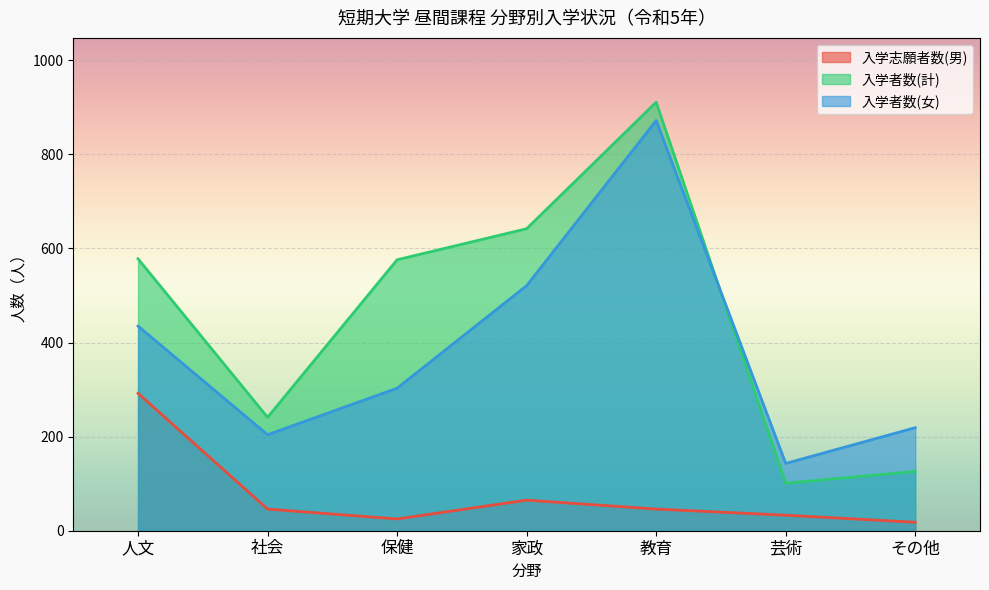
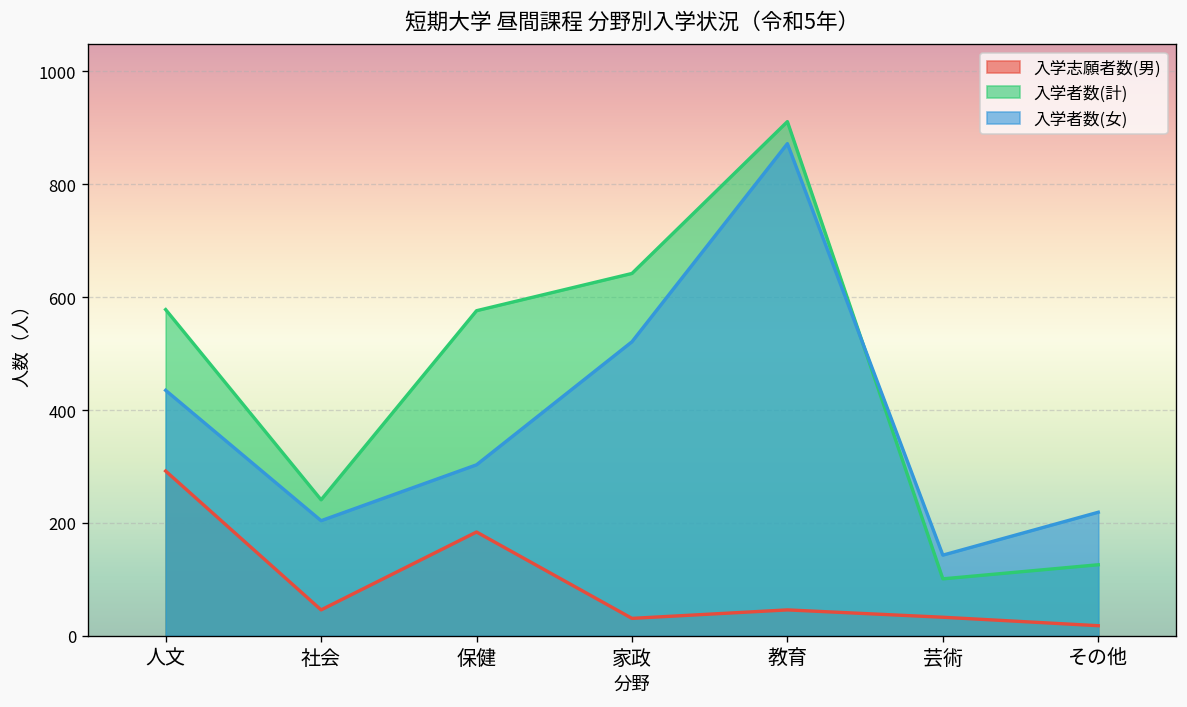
  {
    "入学志願者数(男)": {
      "人文": 290,
      "社会": 50,
-     "保健": 30,
-     "家政": 70,
+     "保健": 180,
+     "家政": 30,
      "教育": 50,
      "芸術": 30,
      "その他": 20
    },
    "入学者数(計)": {
      "人文": 580,
      "社会": 240,
      "保健": 580,
      "家政": 640,
      "教育": 910,
      "芸術": 100,
      "その他": 130
    },
    "入学者数(女)": {
      "人文": 440,
      "社会": 200,
      "保健": 300,
      "家政": 520,
      "教育": 870,
      "芸術": 140,
      "その他": 220
    }
  }
